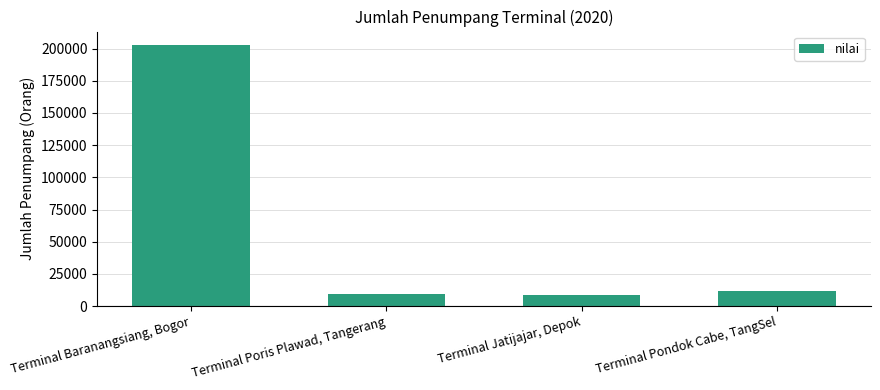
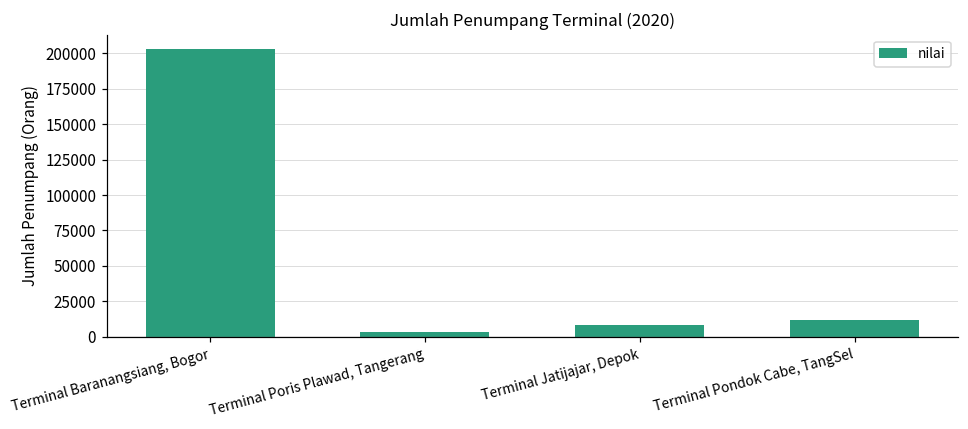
  {
    "Terminal Baranangsiang, Bogor": 203000,
-   "Terminal Poris Plawad, Tangerang": 10000,
+   "Terminal Poris Plawad, Tangerang": 3000,
    "Terminal Jatijajar, Depok": 8000,
    "Terminal Pondok Cabe, TangSel": 12000
  }
